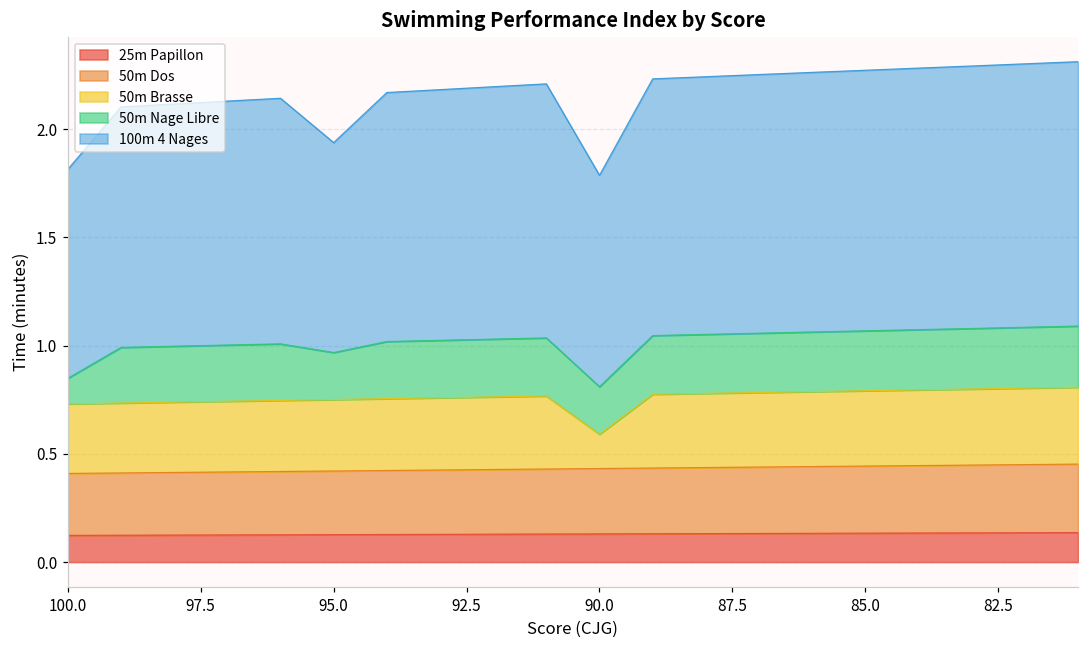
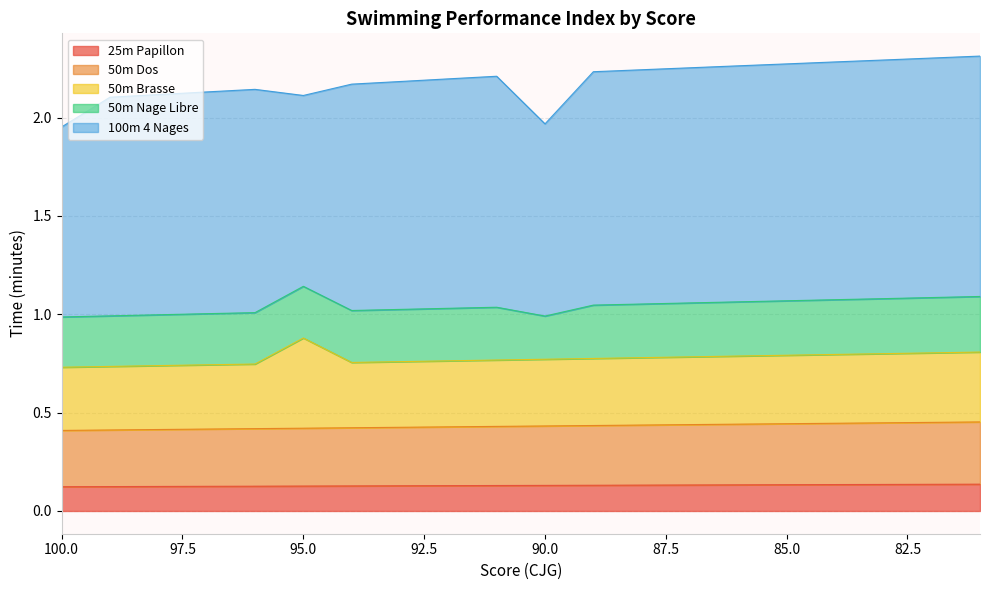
  {
    "50m Brasse": {
      "100.0": 0.32,
-     "95.0": 0.33,
-     "90.0": 0.16,
+     "95.0": 0.46,
+     "90.0": 0.34,
      "85.0": 0.35
    },
    "50m Nage Libre": {
-     "100.0": 0.12,
-     "95.0": 0.22,
+     "100.0": 0.26,
+     "95.0": 0.26,
      "90.0": 0.22,
      "85.0": 0.28
    },
    "100m 4 Nages": {
      "100.0": 0.97,
      "95.0": 0.97,
      "90.0": 0.98,
      "85.0": 1.20
    }
  }
